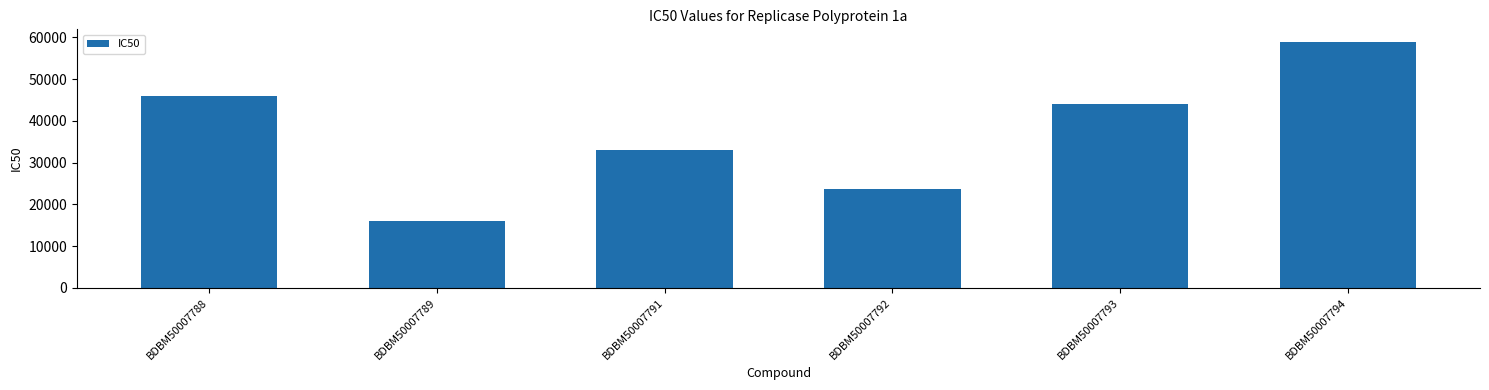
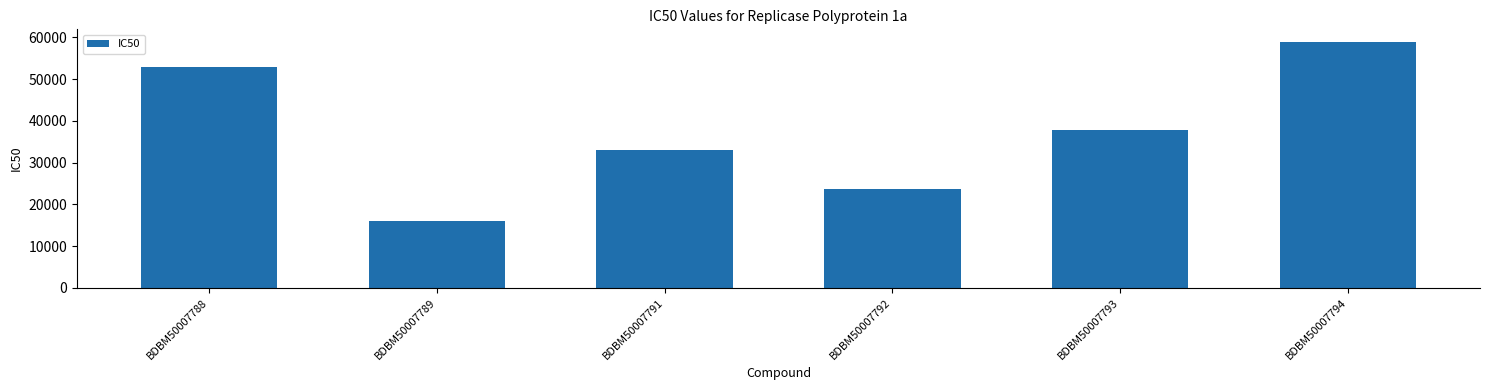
  {
-   "BDBM50007788": 46000,
+   "BDBM50007788": 53000,
    "BDBM50007789": 16000,
    "BDBM50007791": 33000,
    "BDBM50007792": 24000,
-   "BDBM50007793": 44000,
+   "BDBM50007793": 38000,
    "BDBM50007794": 59000
  }
